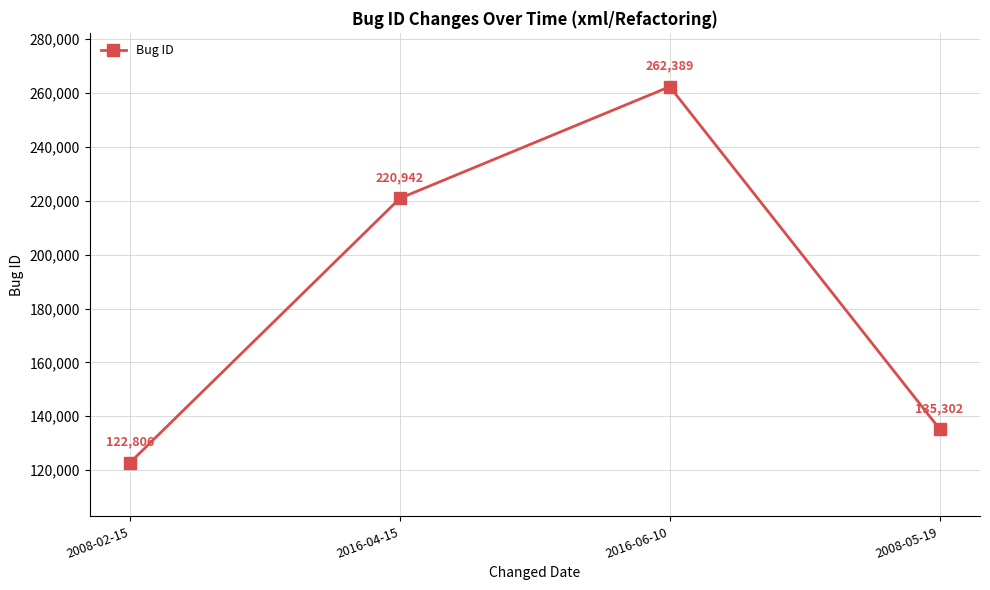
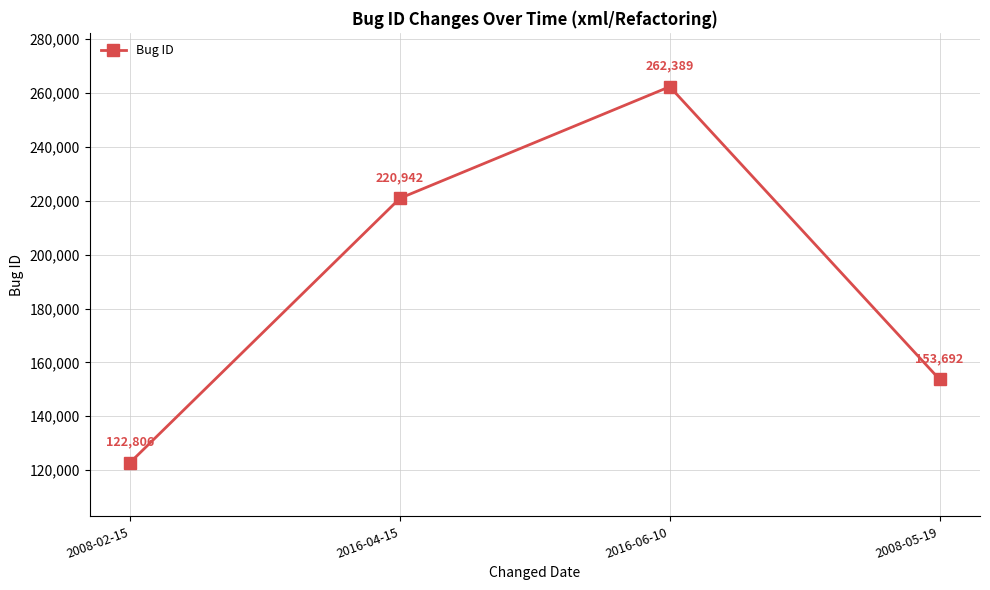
  {
    "2008-02-15": "122,806",
    "2016-04-15": "220,942",
    "2016-06-10": "262,389",
-   "2008-05-19": "135,302"
+   "2008-05-19": "153,692"
  }
